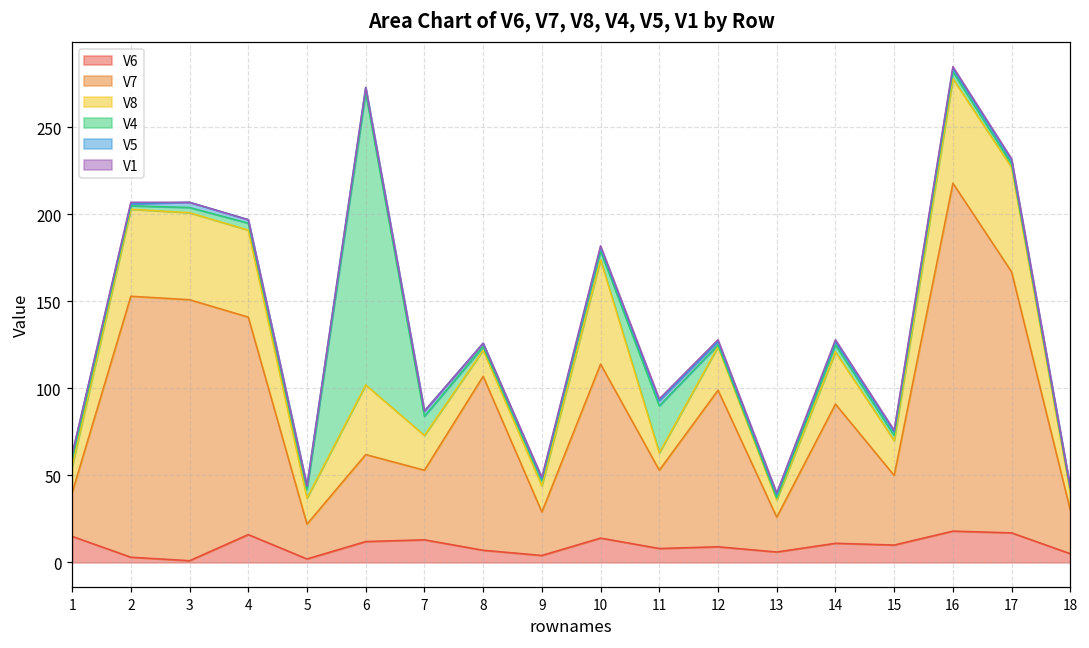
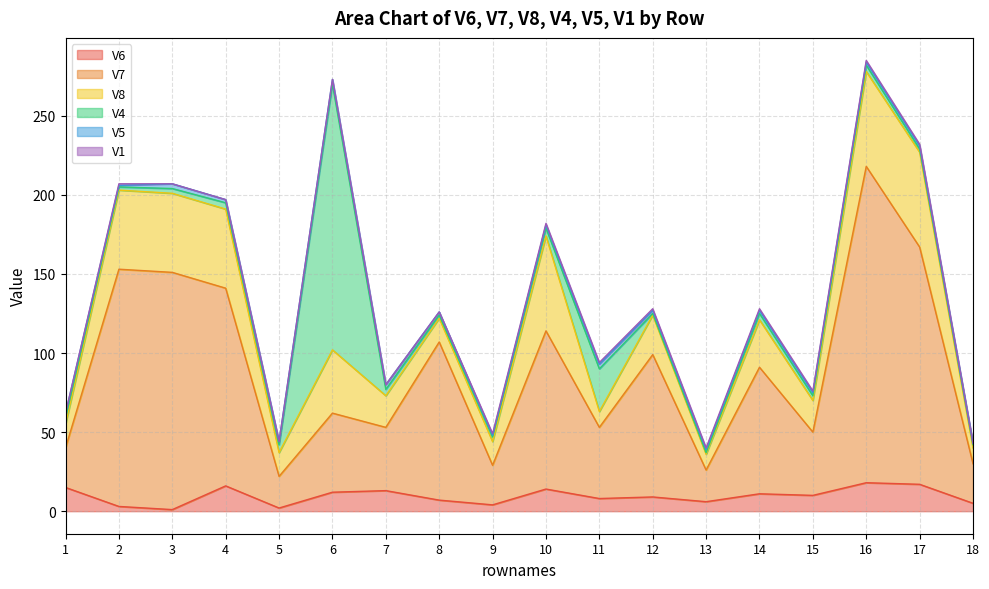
  {
    "V4": {
      "1": 4,
      "3": 3,
      "4": 4,
      "5": 5,
      "6": 168,
-     "7": 11,
+     "7": 4,
      "8": 2,
      "10": 5,
      "11": 27,
      "14": 4,
      "15": 3,
      "16": 4,
      "17": 2
    }
  }
